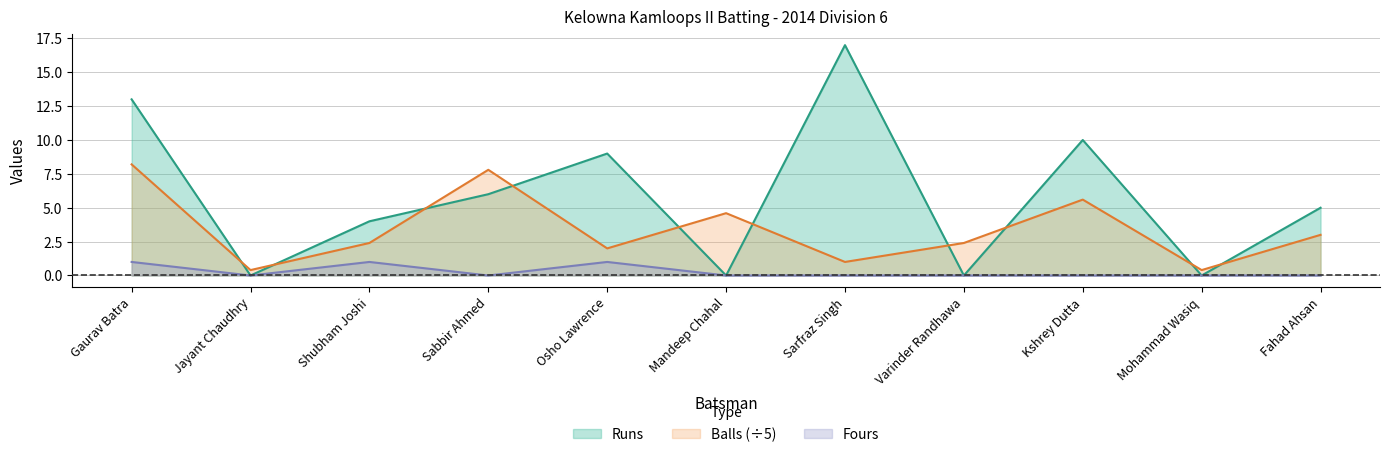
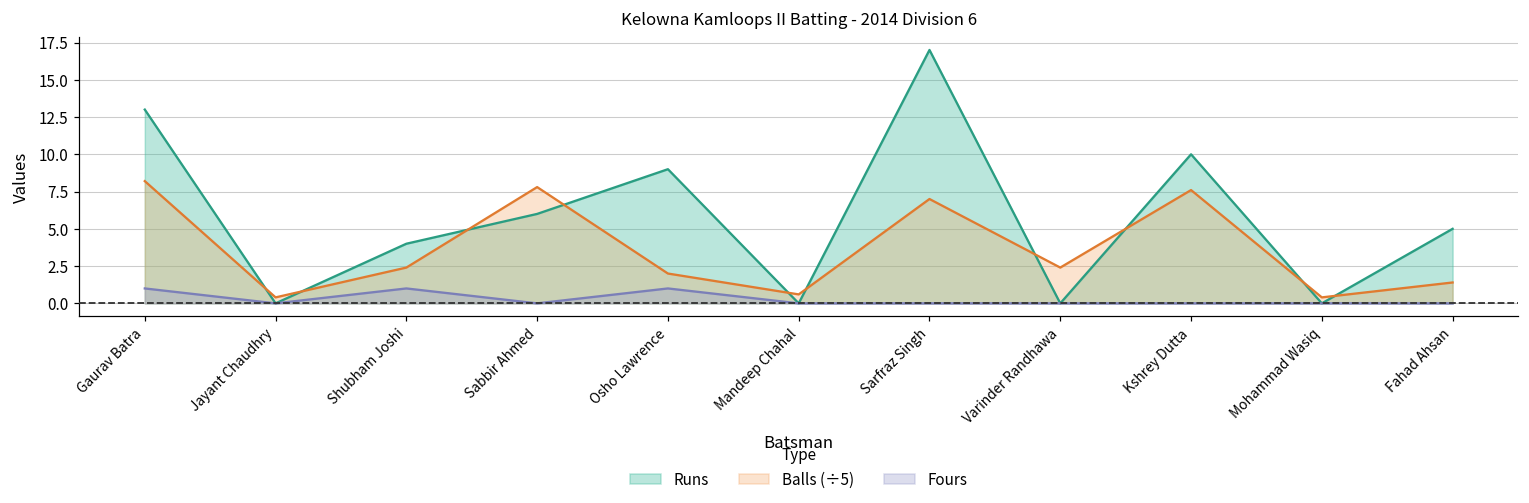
  {
    "Balls (÷5)": {
      "Gaurav Batra": 8.2,
      "Jayant Chaudhry": 0.4,
      "Shubham Joshi": 2.4,
      "Sabbir Ahmed": 7.8,
      "Osho Lawrence": 2.0,
-     "Mandeep Chahal": 4.6,
-     "Sarfraz Singh": 1.0,
+     "Mandeep Chahal": 0.6,
+     "Sarfraz Singh": 7.0,
      "Varinder Randhawa": 2.4,
-     "Kshrey Dutta": 5.6,
+     "Kshrey Dutta": 7.6,
      "Mohammad Wasiq": 0.4,
-     "Fahad Ahsan": 3.0
+     "Fahad Ahsan": 1.4
    }
  }
